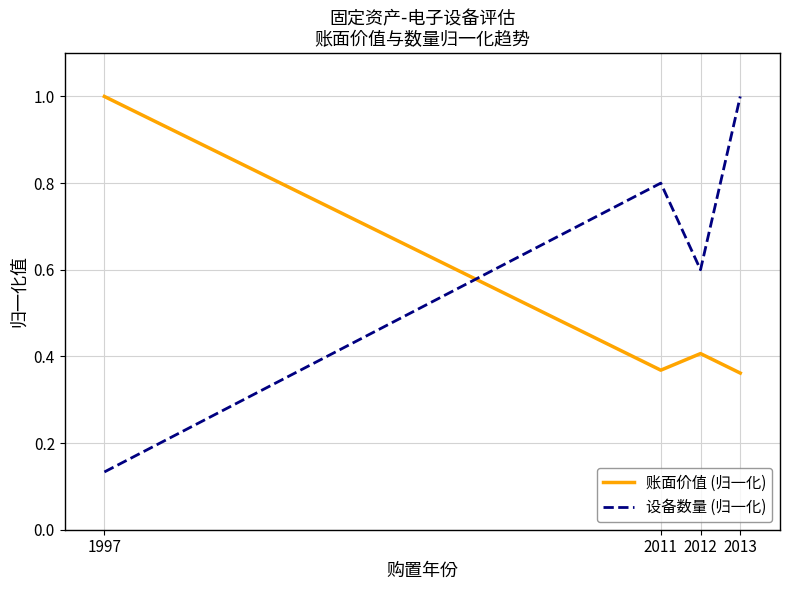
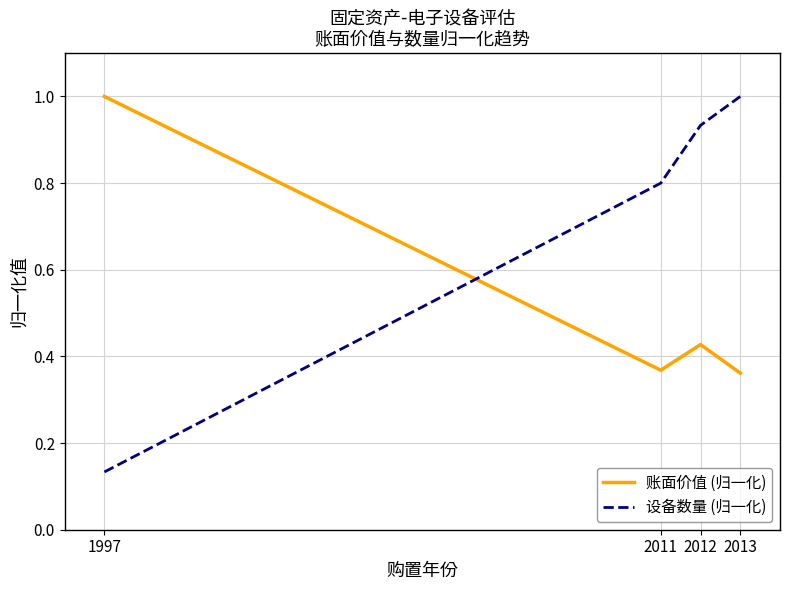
  {
    "账面价值 (归一化)": {
      "1997": 1.00,
      "2011": 0.37,
-     "2012": 0.41,
+     "2012": 0.43,
      "2013": 0.36
    },
    "设备数量 (归一化)": {
      "1997": 0.13,
      "2011": 0.80,
-     "2012": 0.60,
+     "2012": 0.93,
      "2013": 1.00
    }
  }
